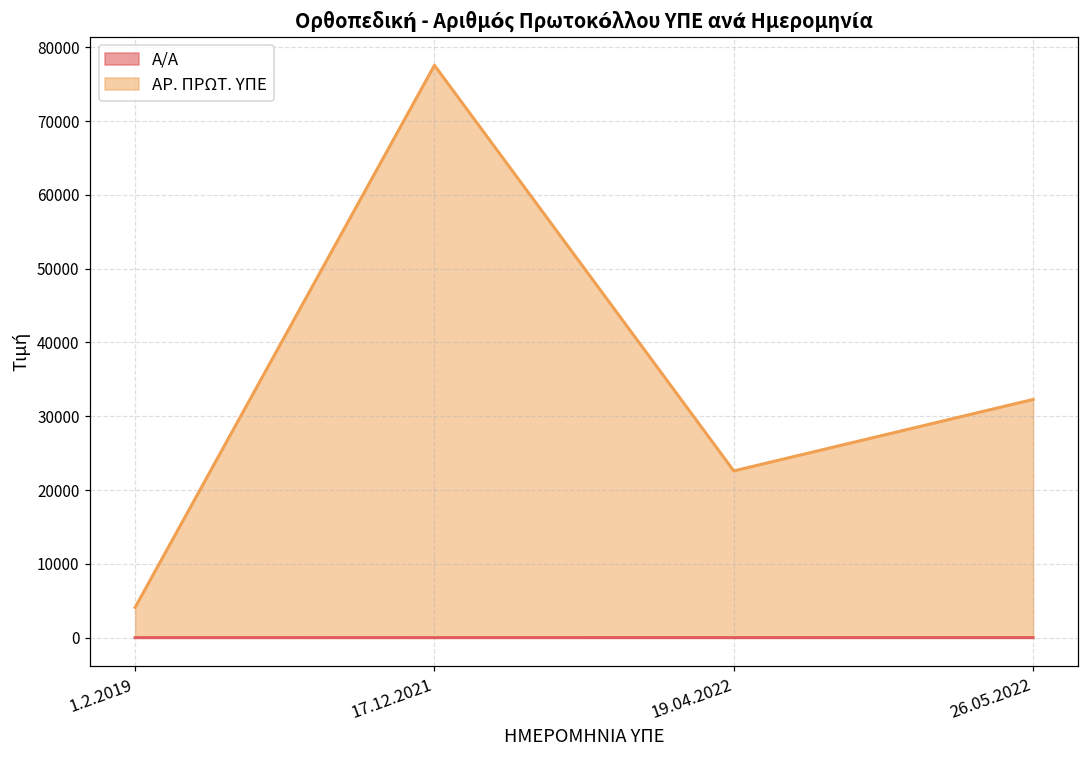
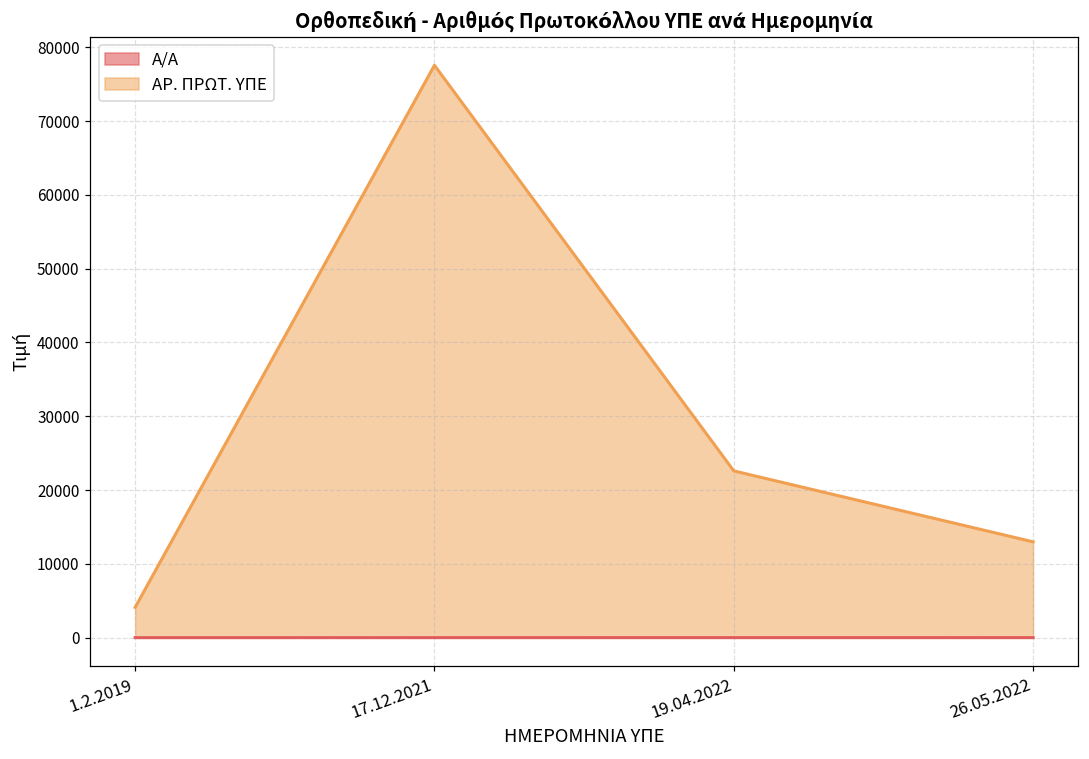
  {
    "Α/Α": {
      "1.2.2019": 0,
      "17.12.2021": 0,
      "19.04.2022": 0,
      "26.05.2022": 0
    },
    "ΑΡ. ΠΡΩΤ. ΥΠΕ": {
      "1.2.2019": 4000,
      "17.12.2021": 78000,
      "19.04.2022": 23000,
-     "26.05.2022": 32000
+     "26.05.2022": 13000
    }
  }
